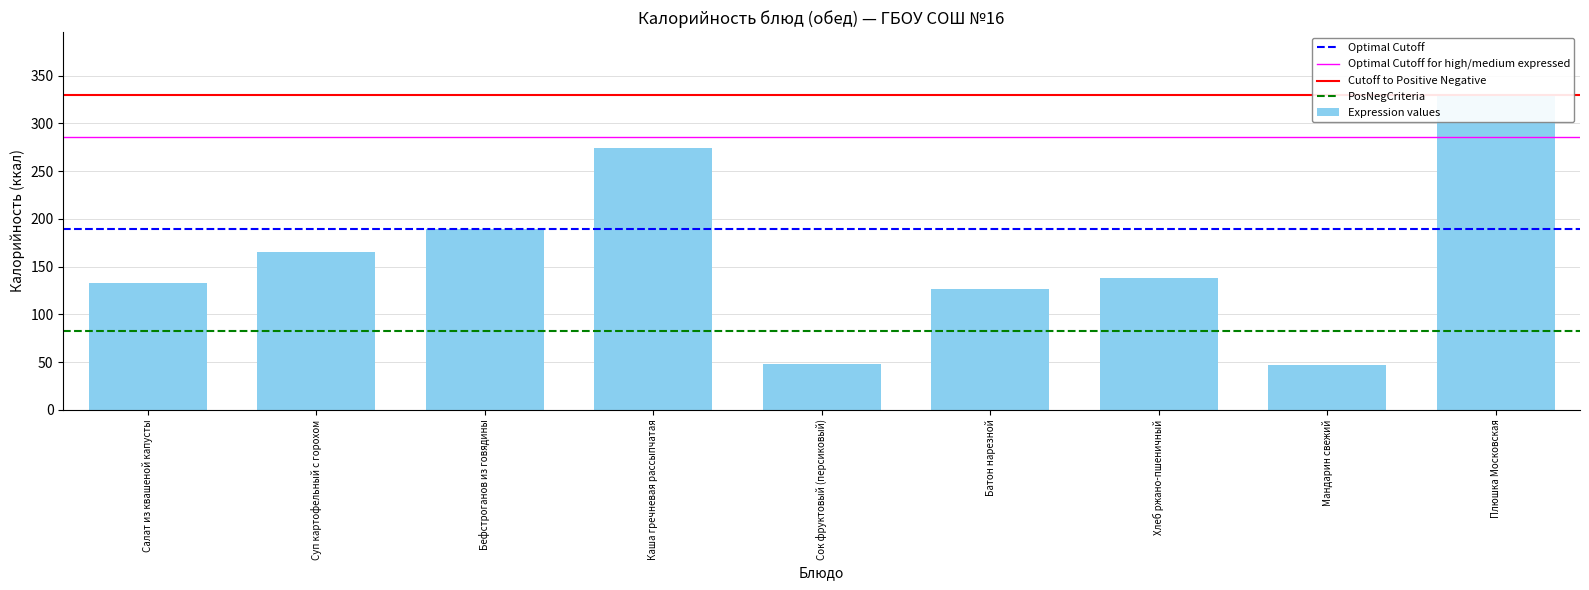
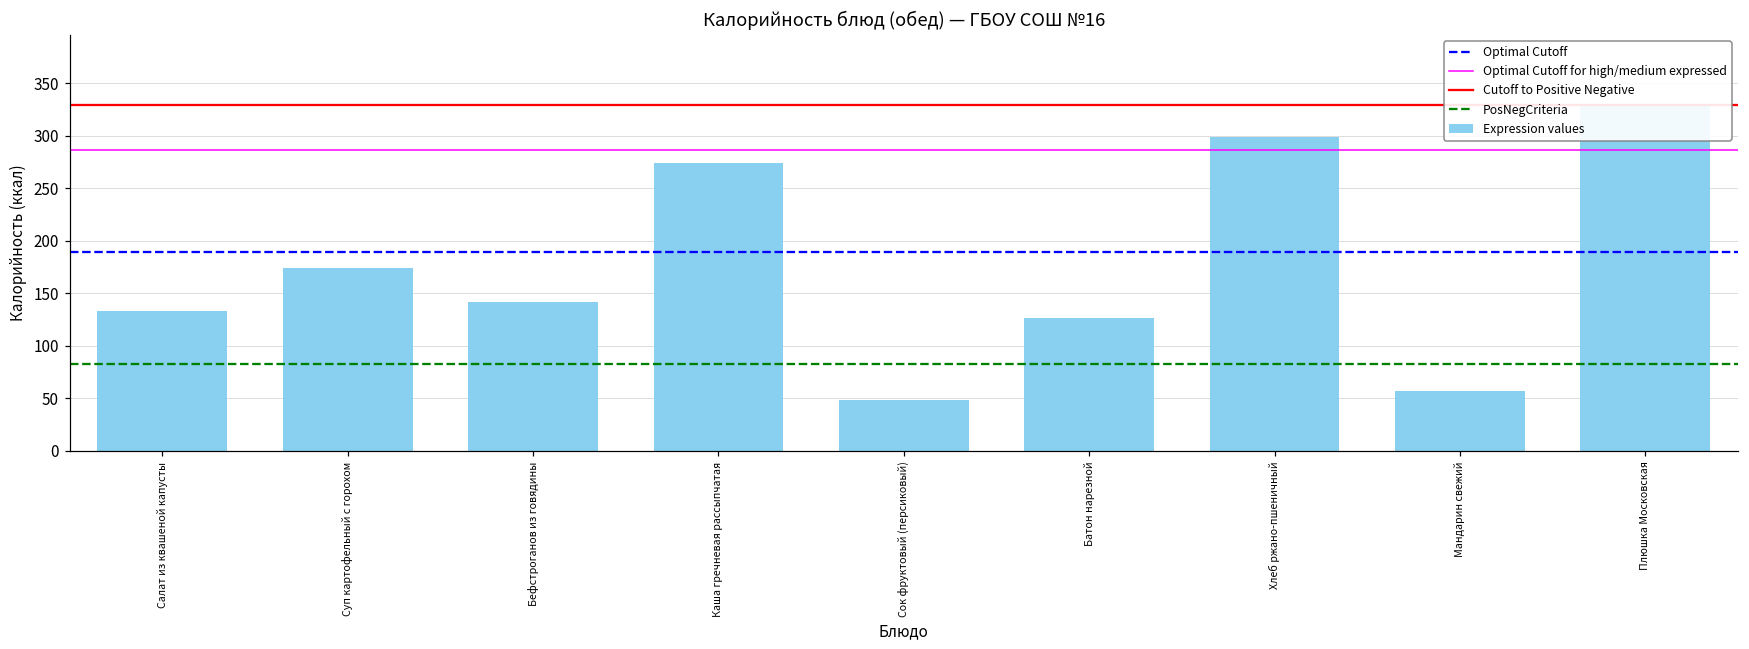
  {
    "Салат из квашеной капусты": 130,
-   "Суп картофельный с горохом": 166,
-   "Бефстроганов из говядины": 190,
+   "Суп картофельный с горохом": 174,
+   "Бефстроганов из говядины": 140,
    "Каша гречневая рассыпчатая": 270,
    "Сок фруктовый (персиковый)": 50,
    "Батон нарезной": 130,
-   "Хлеб ржано-пшеничный": 140,
-   "Мандарин свежий": 50
+   "Хлеб ржано-пшеничный": 300,
+   "Мандарин свежий": 60
  }
